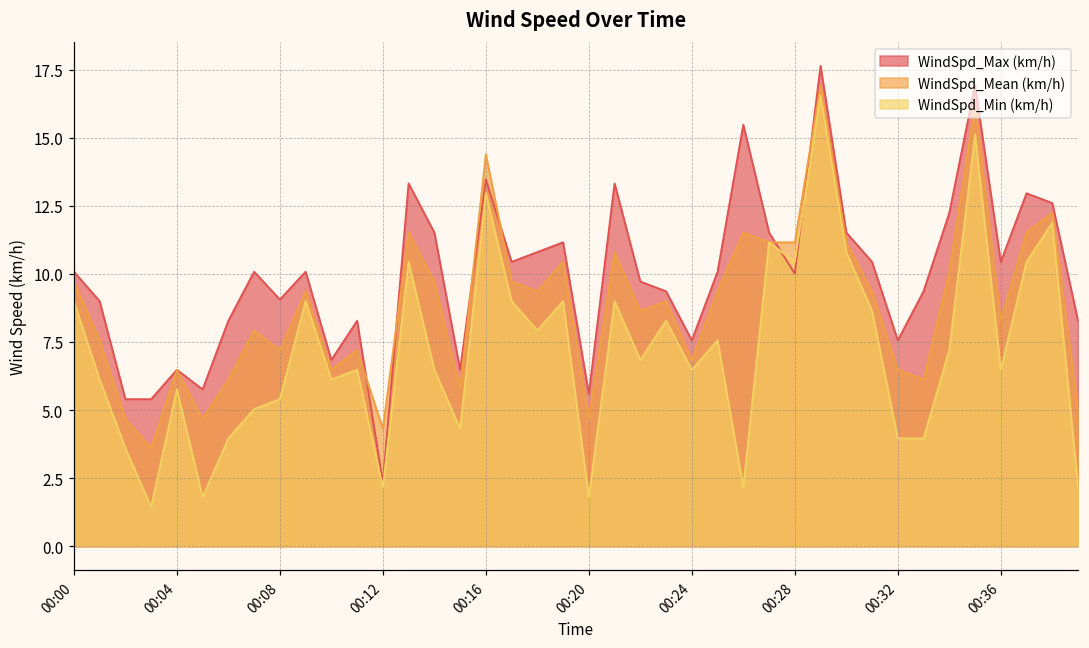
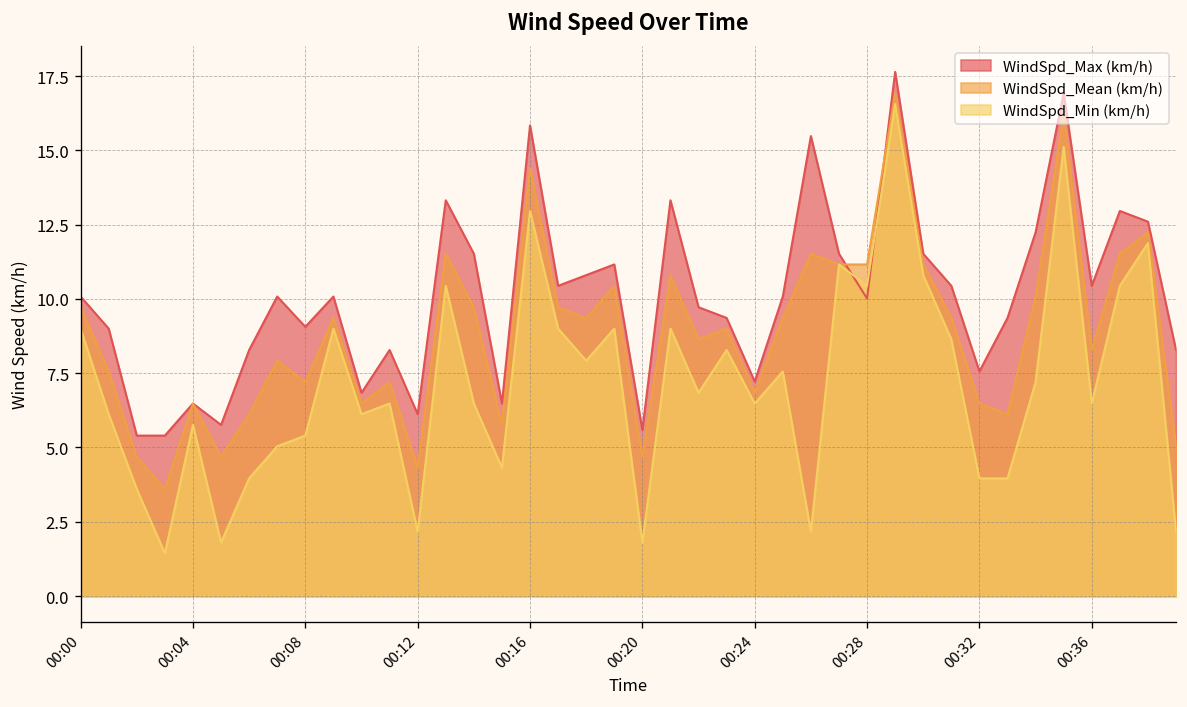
  {
    "WindSpd_Max (km/h)": {
      "00:00": 10.1,
      "00:08": 9.1,
-     "00:12": 2.3,
-     "00:16": 13.5,
+     "00:12": 6.1,
+     "00:16": 15.8,
      "00:20": 5.6,
-     "00:24": 7.6,
+     "00:24": 7.2,
      "00:28": 10.0,
      "00:32": 7.6,
      "00:36": 10.4
    }
  }
